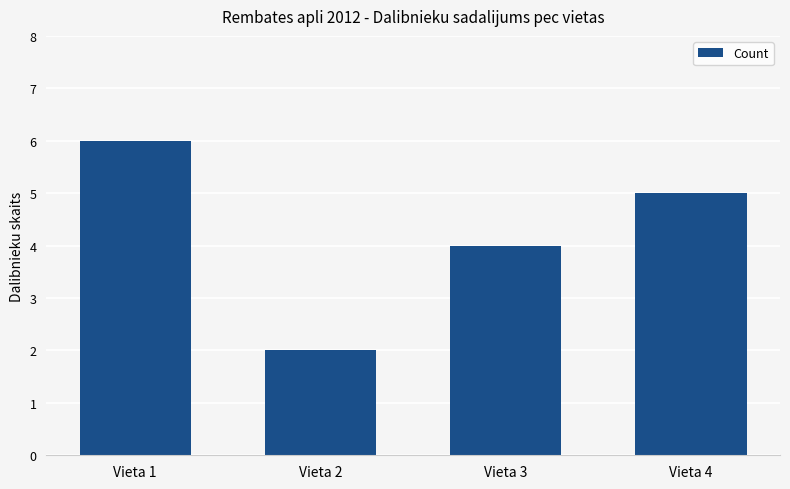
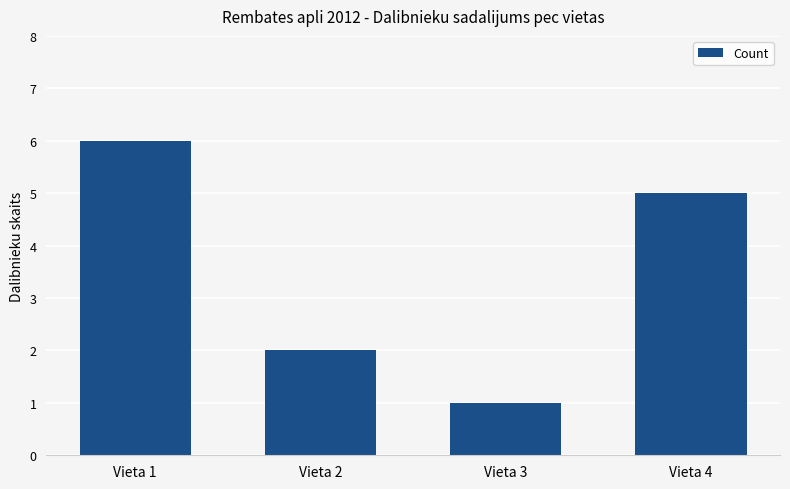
  {
    "Vieta 1": 6,
    "Vieta 2": 2,
-   "Vieta 3": 4,
+   "Vieta 3": 1,
    "Vieta 4": 5
  }
